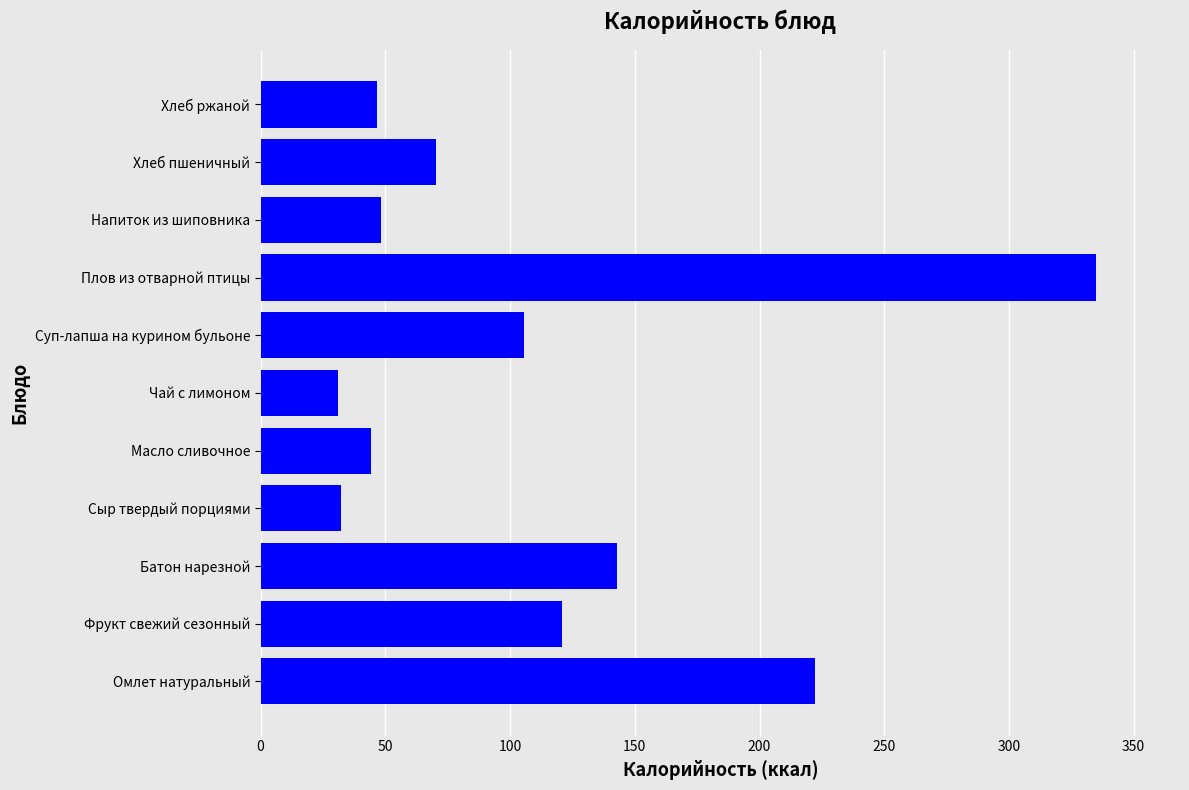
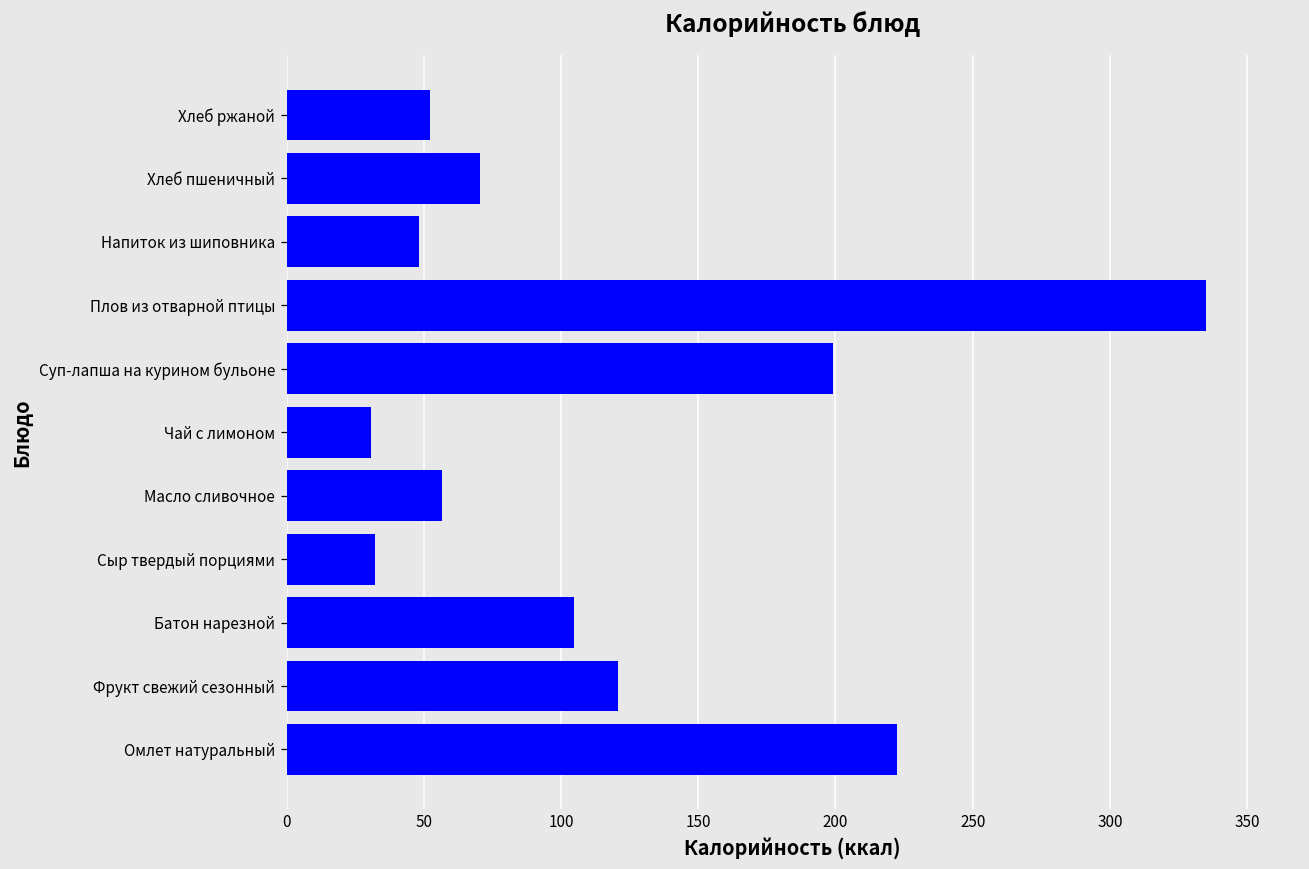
  {
-   "Хлеб ржаной": 47,
+   "Хлеб ржаной": 52,
    "Хлеб пшеничный": 71,
    "Напиток из шиповника": 48,
    "Плов из отварной птицы": 335,
-   "Суп-лапша на курином бульоне": 106,
+   "Суп-лапша на курином бульоне": 199,
    "Чай с лимоном": 31,
-   "Масло сливочное": 44,
+   "Масло сливочное": 57,
    "Сыр твердый порциями": 32,
-   "Батон нарезной": 143,
+   "Батон нарезной": 105,
    "Фрукт свежий сезонный": 121,
    "Омлет натуральный": 222
  }
